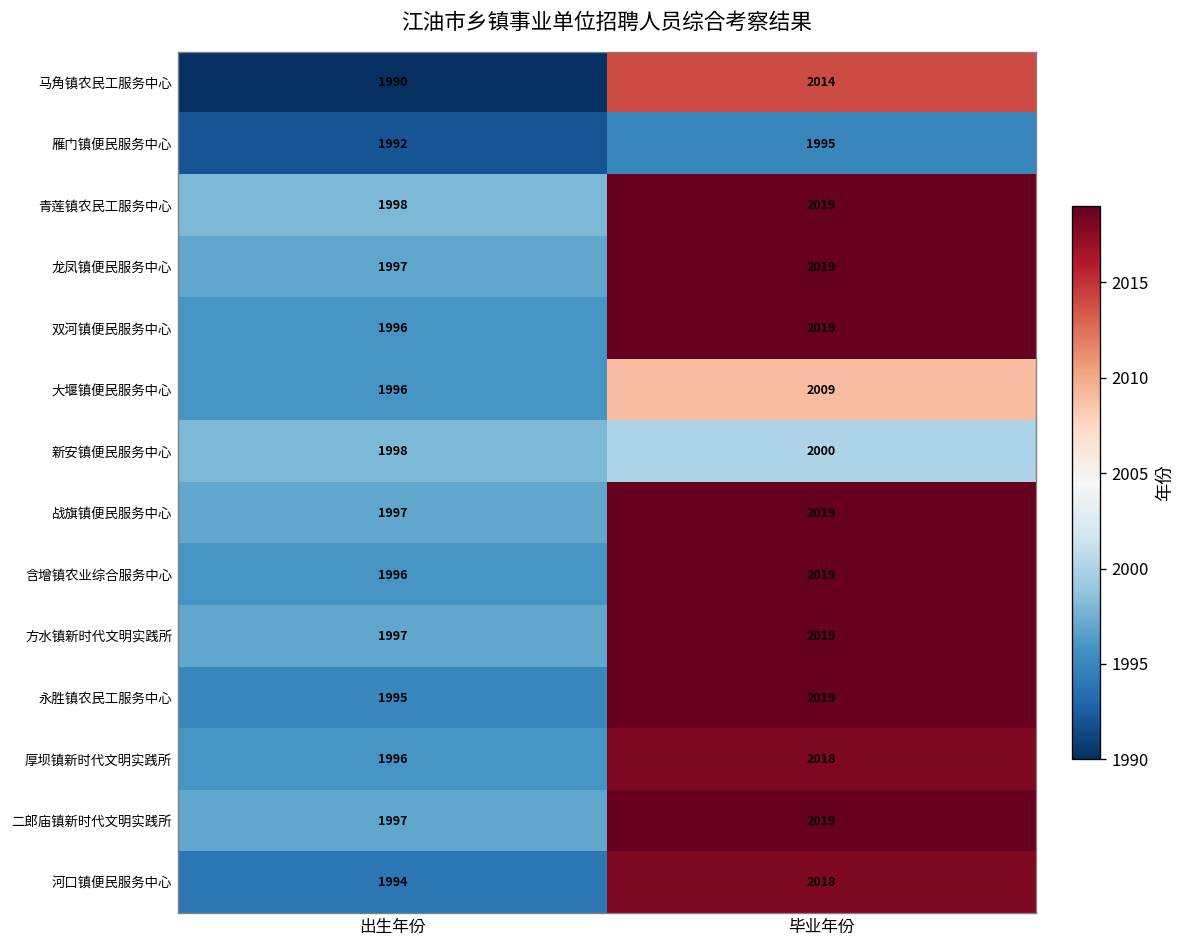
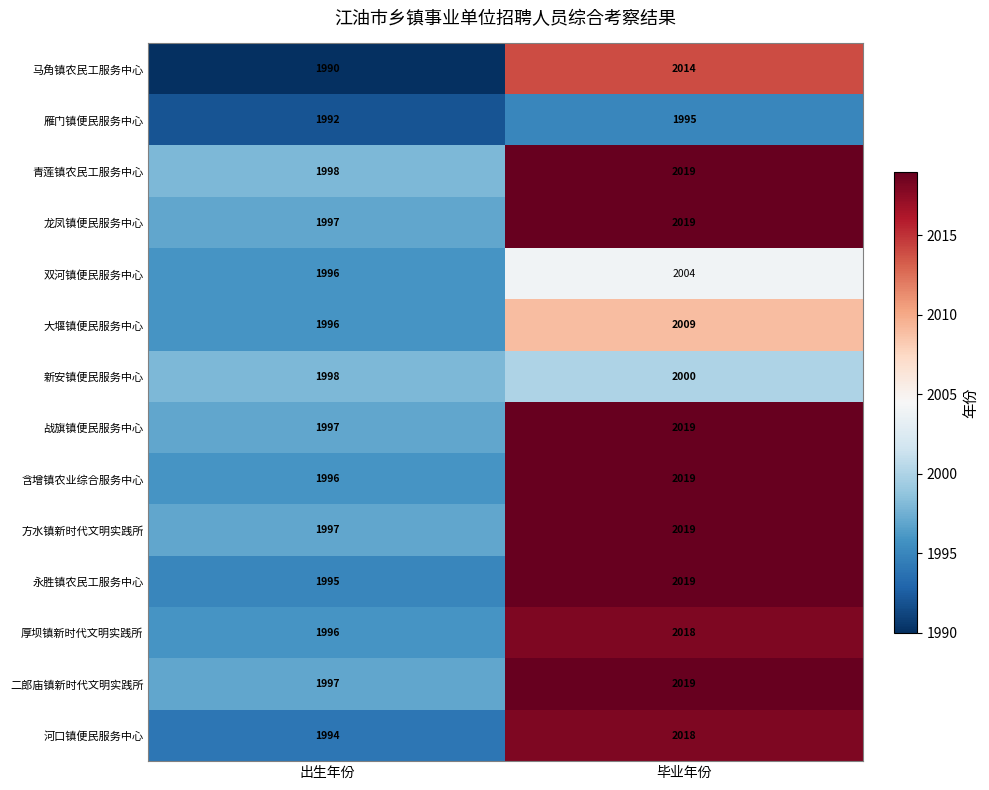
  {
    "马角镇农民工服务中心": {
      "出生年份": 1990,
      "毕业年份": 2014
    },
    "雁门镇便民服务中心": {
      "出生年份": 1992,
      "毕业年份": 1995
    },
    "青莲镇农民工服务中心": {
      "出生年份": 1998,
      "毕业年份": 2019
    },
    "龙凤镇便民服务中心": {
      "出生年份": 1997,
      "毕业年份": 2019
    },
    "双河镇便民服务中心": {
      "出生年份": 1996,
-     "毕业年份": 2019
+     "毕业年份": 2004
    },
    "大堰镇便民服务中心": {
      "出生年份": 1996,
      "毕业年份": 2009
    },
    "新安镇便民服务中心": {
      "出生年份": 1998,
      "毕业年份": 2000
    },
    "战旗镇便民服务中心": {
      "出生年份": 1997,
      "毕业年份": 2019
    },
    "含增镇农业综合服务中心": {
      "出生年份": 1996,
      "毕业年份": 2019
    },
    "方水镇新时代文明实践所": {
      "出生年份": 1997,
      "毕业年份": 2019
    },
    "永胜镇农民工服务中心": {
      "出生年份": 1995,
      "毕业年份": 2019
    },
    "厚坝镇新时代文明实践所": {
      "出生年份": 1996,
      "毕业年份": 2018
    },
    "二郎庙镇新时代文明实践所": {
      "出生年份": 1997,
      "毕业年份": 2019
    },
    "河口镇便民服务中心": {
      "出生年份": 1994,
      "毕业年份": 2018
    }
  }
